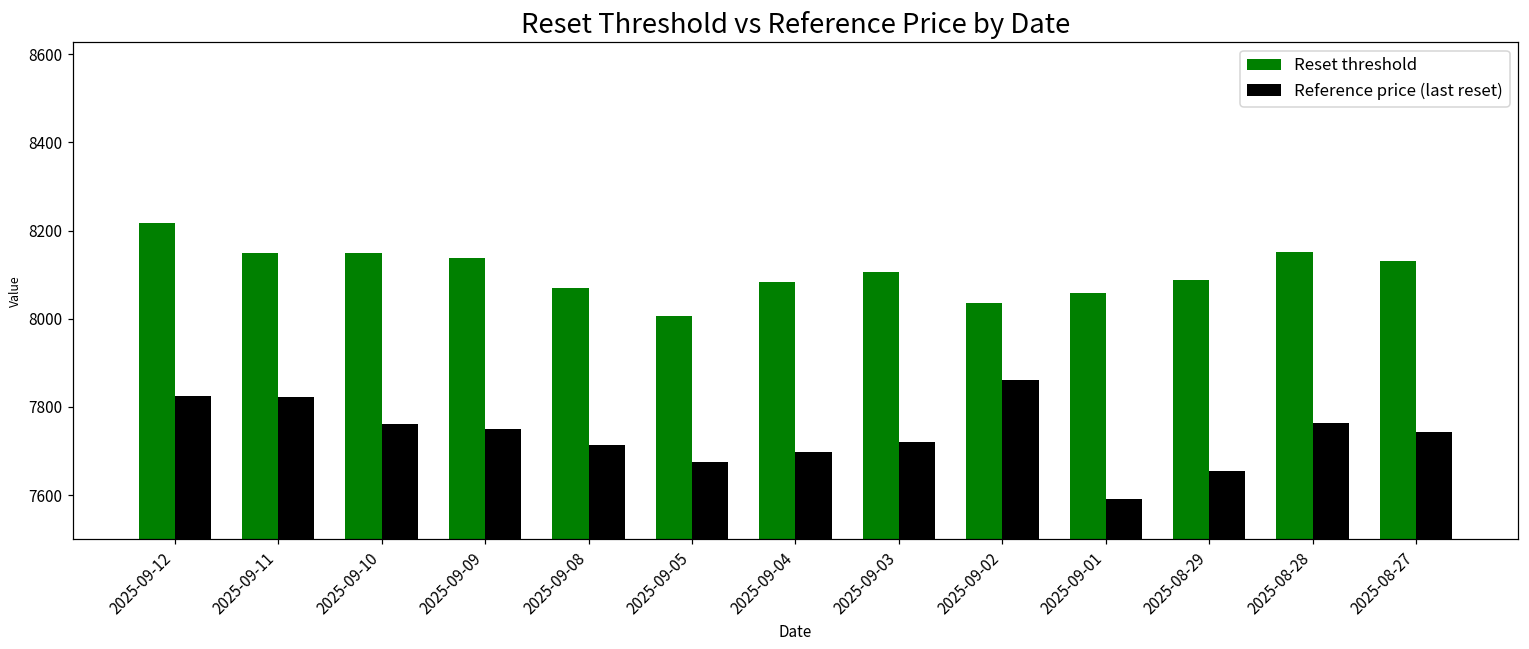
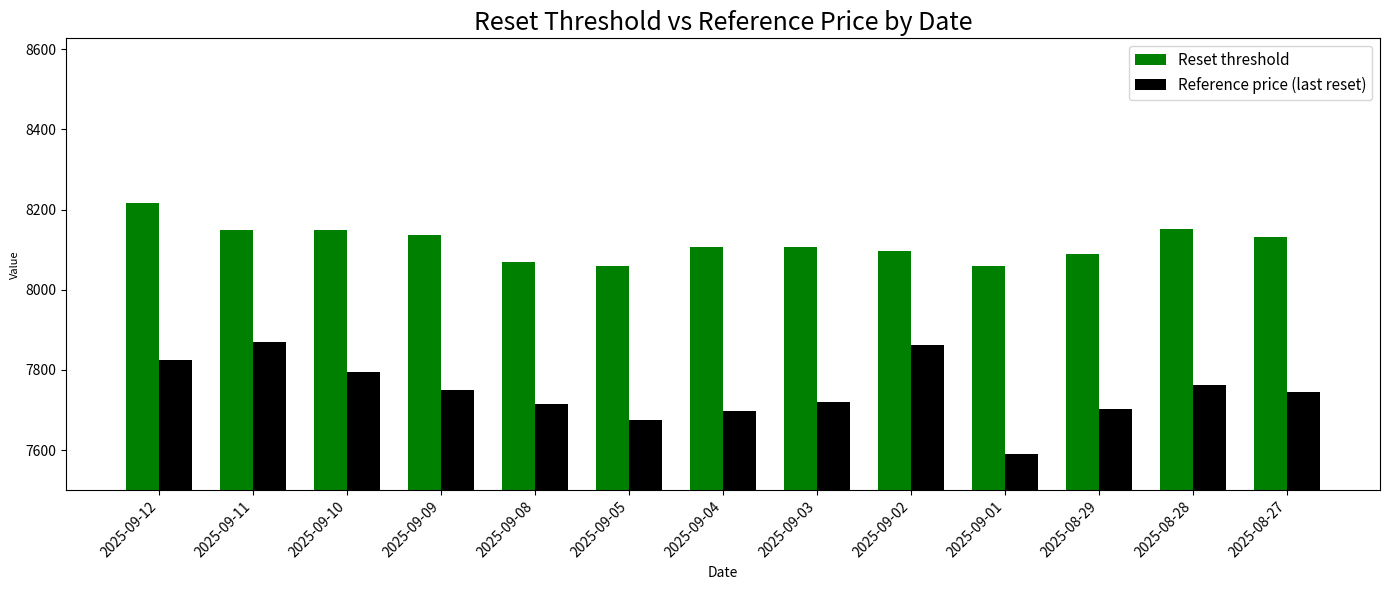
  {
    "Reset threshold": {
      "2025-09-12": 8220,
      "2025-09-11": 8150,
      "2025-09-10": 8150,
      "2025-09-09": 8140,
      "2025-09-08": 8070,
-     "2025-09-05": 8010,
-     "2025-09-04": 8080,
+     "2025-09-05": 8060,
+     "2025-09-04": 8110,
      "2025-09-03": 8110,
-     "2025-09-02": 8040,
+     "2025-09-02": 8100,
      "2025-09-01": 8060,
      "2025-08-29": 8090,
      "2025-08-28": 8150,
      "2025-08-27": 8130
    },
    "Reference price (last reset)": {
      "2025-09-12": 7830,
-     "2025-09-11": 7820,
-     "2025-09-10": 7760,
+     "2025-09-11": 7870,
+     "2025-09-10": 7790,
      "2025-09-09": 7750,
      "2025-09-08": 7710,
      "2025-09-05": 7670,
      "2025-09-04": 7700,
      "2025-09-03": 7720,
      "2025-09-02": 7860,
      "2025-09-01": 7590,
-     "2025-08-29": 7650,
+     "2025-08-29": 7700,
      "2025-08-28": 7760,
      "2025-08-27": 7740
    }
  }
